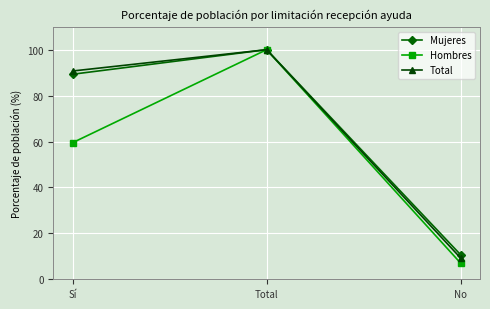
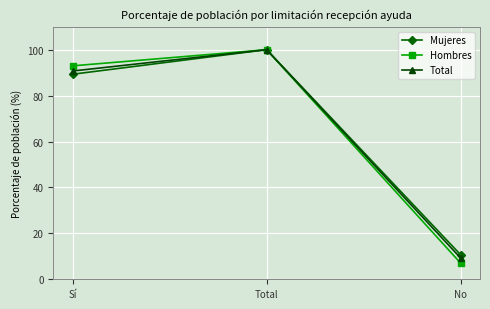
  {
    "Hombres": {
-     "Sí": 60,
+     "Sí": 93,
      "No": 7
    }
  }
